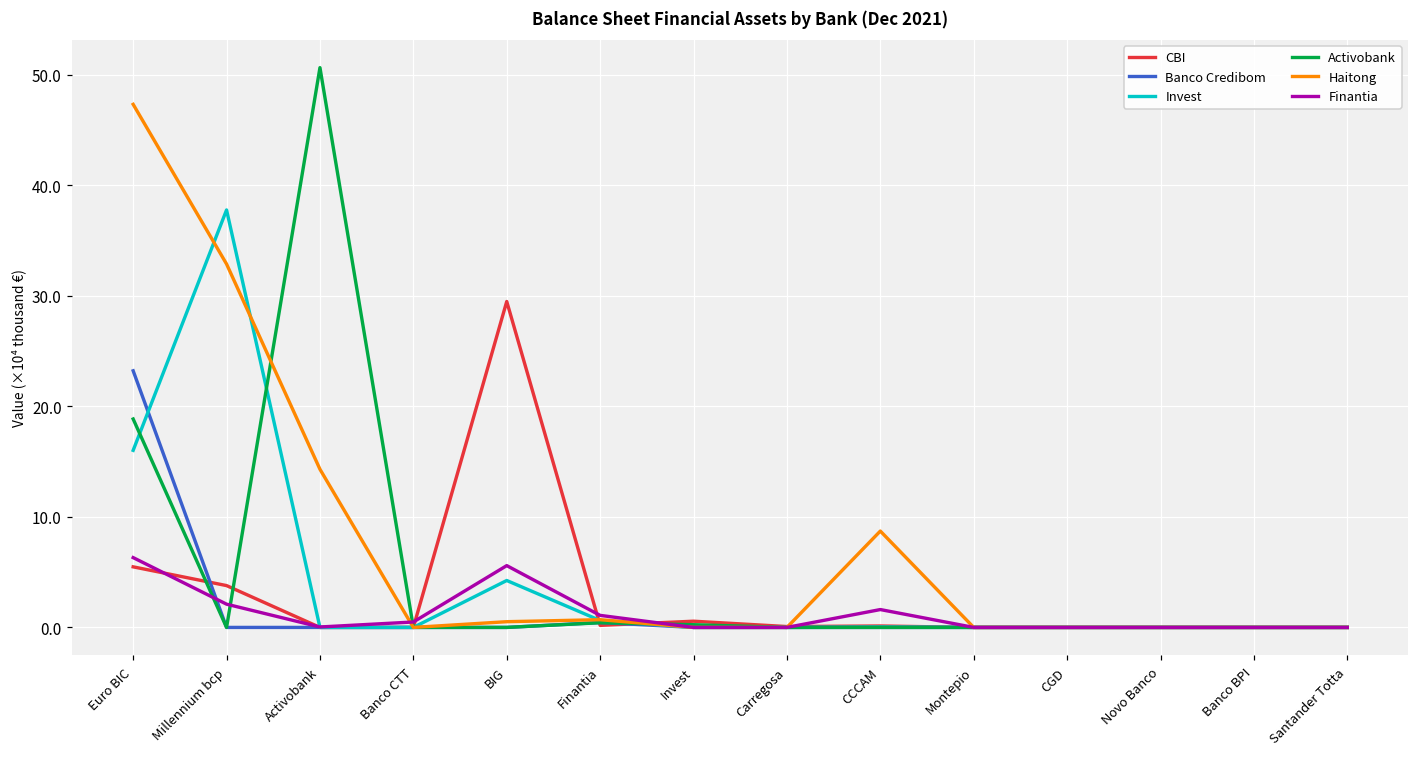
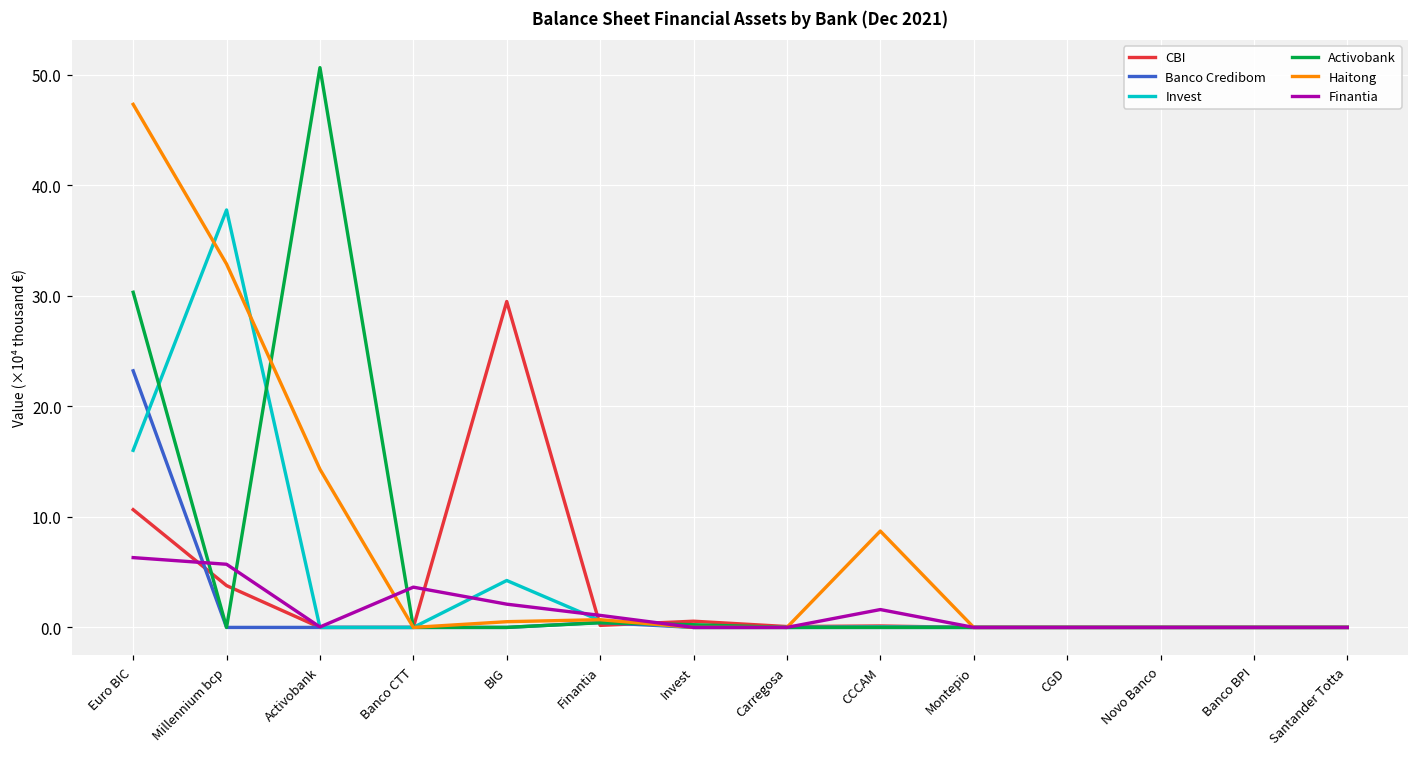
  {
    "CBI": {
-     "Euro BIC": 5.5,
+     "Euro BIC": 10.7,
      "Millennium bcp": 3.8,
      "BIG": 29.5,
      "Invest": 0.6
    },
    "Banco Credibom": {
      "Euro BIC": 23.2
    },
    "Invest": {
      "Euro BIC": 16.0,
      "Millennium bcp": 37.8,
      "BIG": 4.2
    },
    "Activobank": {
-     "Euro BIC": 18.9,
+     "Euro BIC": 30.3,
      "Activobank": 50.6
    },
    "Haitong": {
      "Euro BIC": 47.3,
      "Millennium bcp": 32.9,
      "Activobank": 14.3,
      "BIG": 0.5,
      "CCCAM": 8.7
    },
    "Finantia": {
      "Euro BIC": 6.3,
-     "Millennium bcp": 2.1,
-     "Banco CTT": 0.5,
-     "BIG": 5.6,
+     "Millennium bcp": 5.7,
+     "Banco CTT": 3.6,
+     "BIG": 2.1,
      "Finantia": 1.1,
      "CCCAM": 1.6
    }
  }
